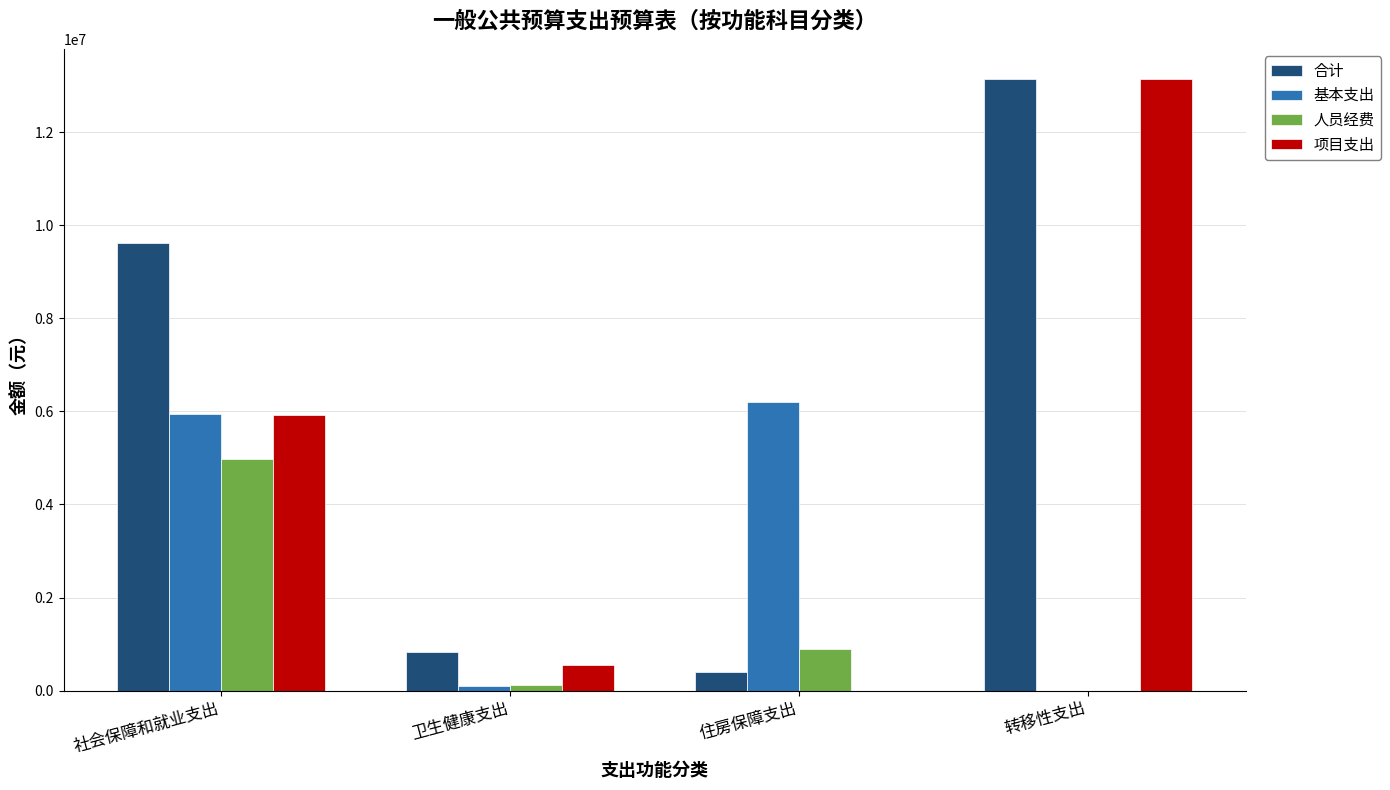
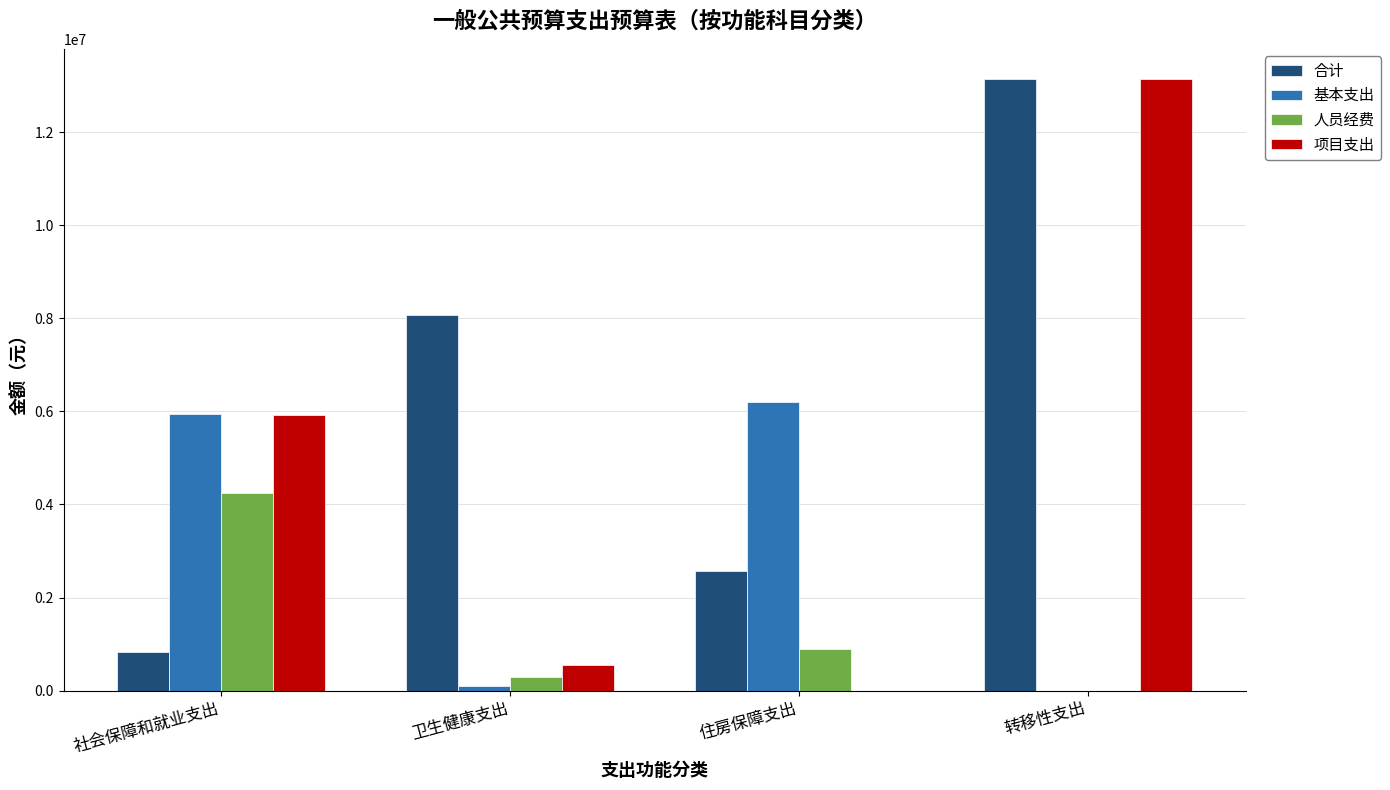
  {
    "合计": {
-     "社会保障和就业支出": 9600000,
-     "卫生健康支出": 800000,
-     "住房保障支出": 400000,
+     "社会保障和就业支出": 800000,
+     "卫生健康支出": 8100000,
+     "住房保障支出": 2600000,
      "转移性支出": 13100000
    },
    "基本支出": {
      "社会保障和就业支出": 5900000,
      "卫生健康支出": 100000,
      "住房保障支出": 6200000,
      "转移性支出": 0
    },
    "人员经费": {
-     "社会保障和就业支出": 5000000,
-     "卫生健康支出": 100000,
+     "社会保障和就业支出": 4300000,
+     "卫生健康支出": 300000,
      "住房保障支出": 900000,
      "转移性支出": 0
    },
    "项目支出": {
      "社会保障和就业支出": 5900000,
      "卫生健康支出": 500000,
      "住房保障支出": 0,
      "转移性支出": 13100000
    }
  }
